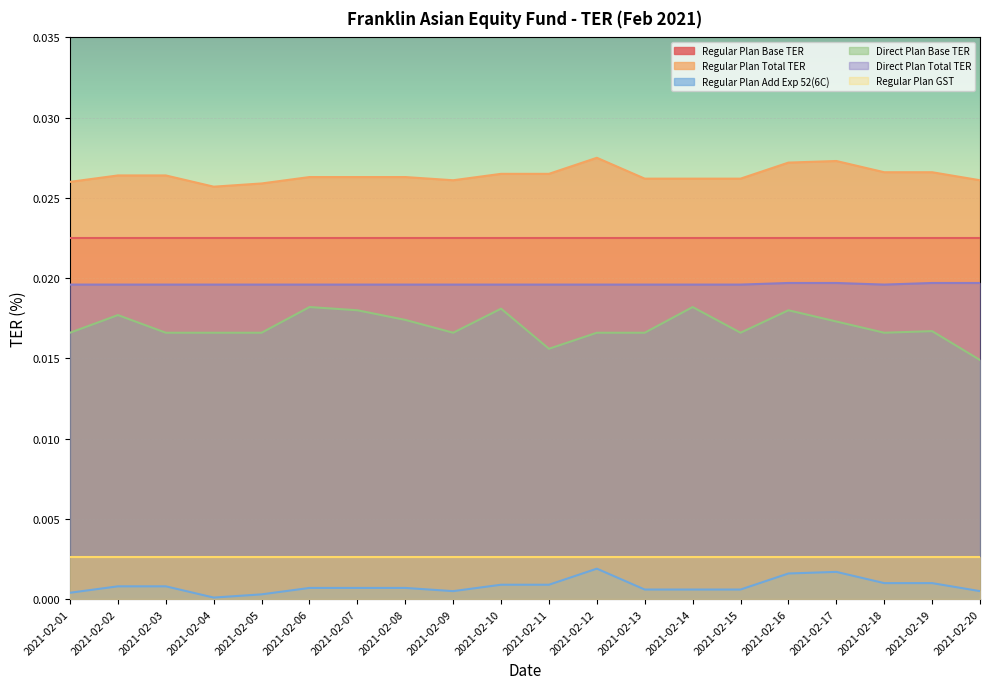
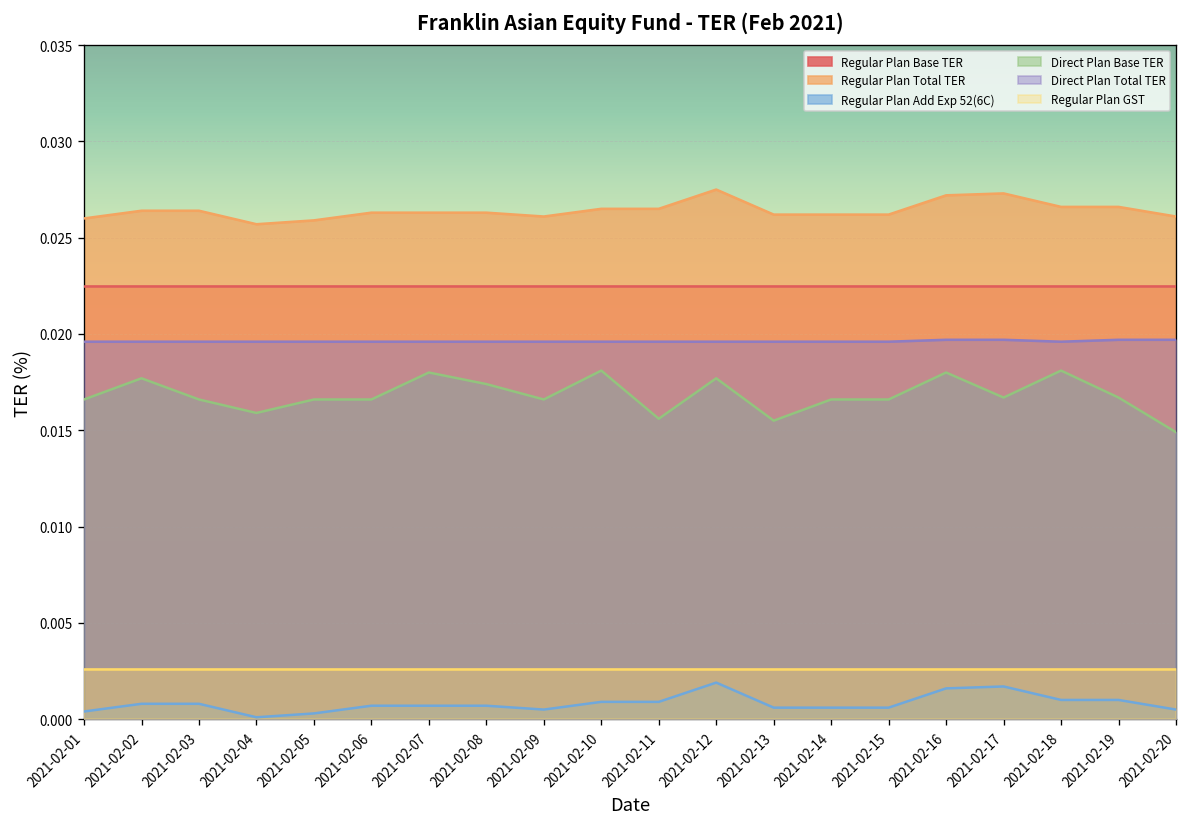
  {
    "Regular Plan Base TER": {
      "2021-02-01": 0.0225,
      "2021-02-02": 0.0225,
      "2021-02-03": 0.0225,
      "2021-02-04": 0.0225,
      "2021-02-05": 0.0225,
      "2021-02-06": 0.0225,
      "2021-02-07": 0.0225,
      "2021-02-08": 0.0225,
      "2021-02-09": 0.0225,
      "2021-02-10": 0.0225,
      "2021-02-11": 0.0225,
      "2021-02-12": 0.0225,
      "2021-02-13": 0.0225,
      "2021-02-14": 0.0225,
      "2021-02-15": 0.0225,
      "2021-02-16": 0.0225,
      "2021-02-17": 0.0225,
      "2021-02-18": 0.0225,
      "2021-02-19": 0.0225,
      "2021-02-20": 0.0225
    },
    "Direct Plan Base TER": {
      "2021-02-01": 0.0166,
      "2021-02-02": 0.0177,
      "2021-02-03": 0.0166,
-     "2021-02-04": 0.0166,
+     "2021-02-04": 0.0159,
      "2021-02-05": 0.0166,
-     "2021-02-06": 0.0182,
+     "2021-02-06": 0.0166,
      "2021-02-07": 0.0180,
      "2021-02-08": 0.0174,
      "2021-02-09": 0.0166,
      "2021-02-10": 0.0181,
      "2021-02-11": 0.0156,
-     "2021-02-12": 0.0166,
-     "2021-02-13": 0.0166,
-     "2021-02-14": 0.0182,
+     "2021-02-12": 0.0177,
+     "2021-02-13": 0.0155,
+     "2021-02-14": 0.0166,
      "2021-02-15": 0.0166,
      "2021-02-16": 0.0180,
-     "2021-02-17": 0.0173,
-     "2021-02-18": 0.0166,
+     "2021-02-17": 0.0167,
+     "2021-02-18": 0.0181,
      "2021-02-19": 0.0167,
      "2021-02-20": 0.0149
    }
  }
